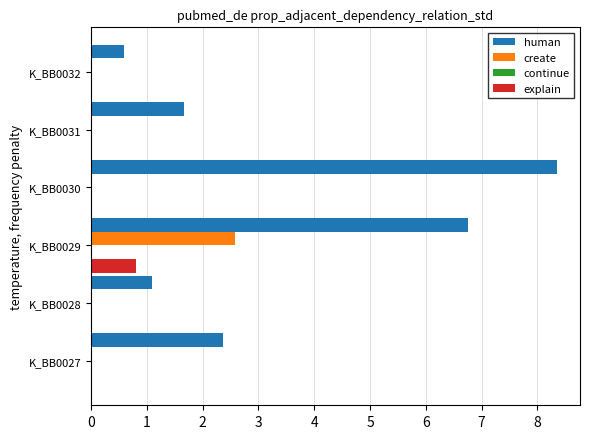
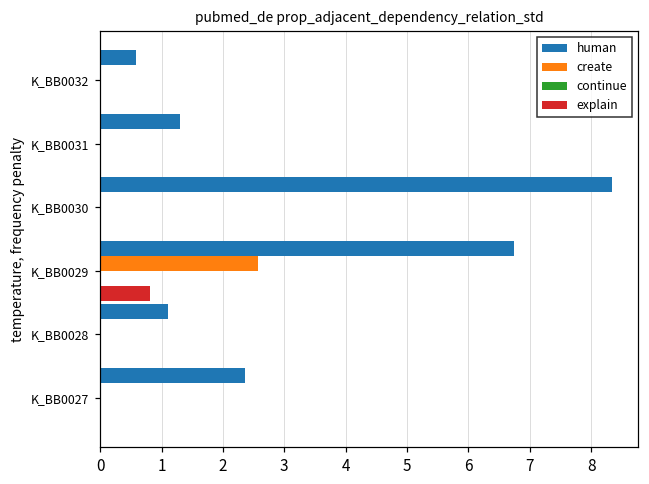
  {
    "human": {
      "K_ВВ0032": 0.6,
-     "K_ВВ0031": 1.7,
+     "K_ВВ0031": 1.3,
      "K_ВВ0030": 8.3,
      "K_ВВ0029": 6.7,
      "K_ВВ0028": 1.1,
      "K_ВВ0027": 2.4
    },
    "create": {
      "K_ВВ0032": 0.0,
      "K_ВВ0031": 0.0,
      "K_ВВ0030": 0.0,
      "K_ВВ0029": 2.6,
      "K_ВВ0028": 0.0,
      "K_ВВ0027": 0.0
    },
    "continue": {
      "K_ВВ0032": 0.0,
      "K_ВВ0031": 0.0,
      "K_ВВ0030": 0.0,
      "K_ВВ0029": 0.0,
      "K_ВВ0028": 0.0,
      "K_ВВ0027": 0.0
    },
    "explain": {
      "K_ВВ0032": 0.0,
      "K_ВВ0031": 0.0,
      "K_ВВ0030": 0.0,
      "K_ВВ0029": 0.8,
      "K_ВВ0028": 0.0,
      "K_ВВ0027": 0.0
    }
  }
